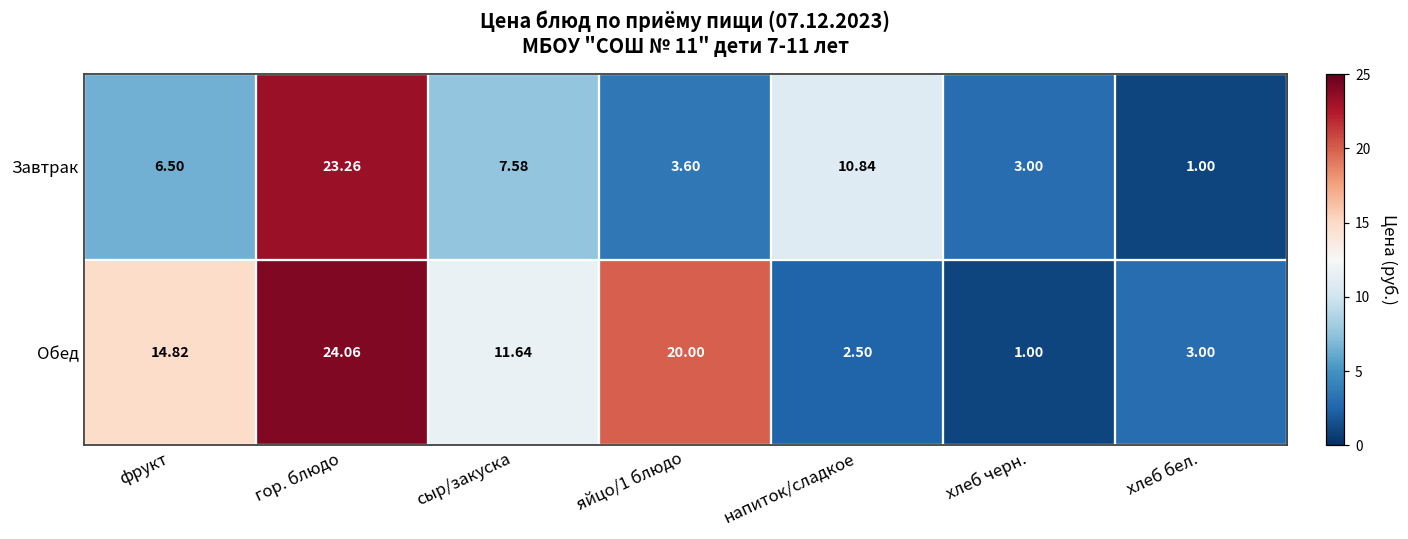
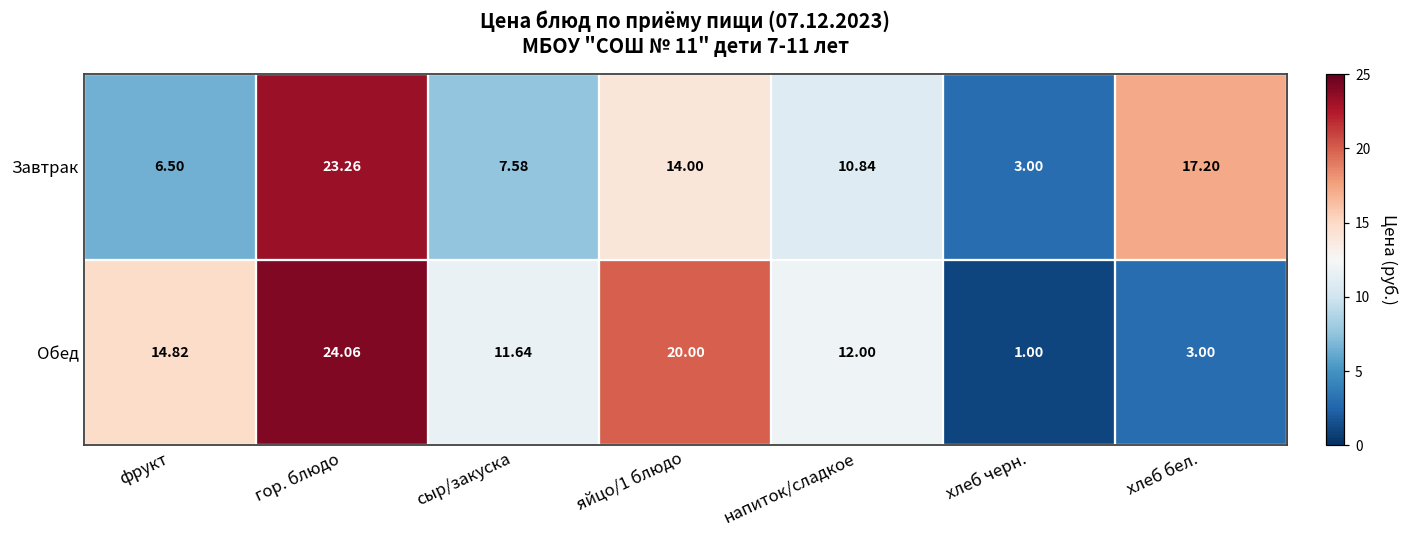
  {
    "Завтрак": {
      "фрукт": 6.50,
      "гор. блюдо": 23.26,
      "сыр/закуска": 7.58,
-     "яйцо/1 блюдо": 3.60,
+     "яйцо/1 блюдо": 14.00,
      "напиток/сладкое": 10.84,
      "хлеб черн.": 3.00,
-     "хлеб бел.": 1.00
+     "хлеб бел.": 17.20
    },
    "Обед": {
      "фрукт": 14.82,
      "гор. блюдо": 24.06,
      "сыр/закуска": 11.64,
      "яйцо/1 блюдо": 20.00,
-     "напиток/сладкое": 2.50,
+     "напиток/сладкое": 12.00,
      "хлеб черн.": 1.00,
      "хлеб бел.": 3.00
    }
  }
